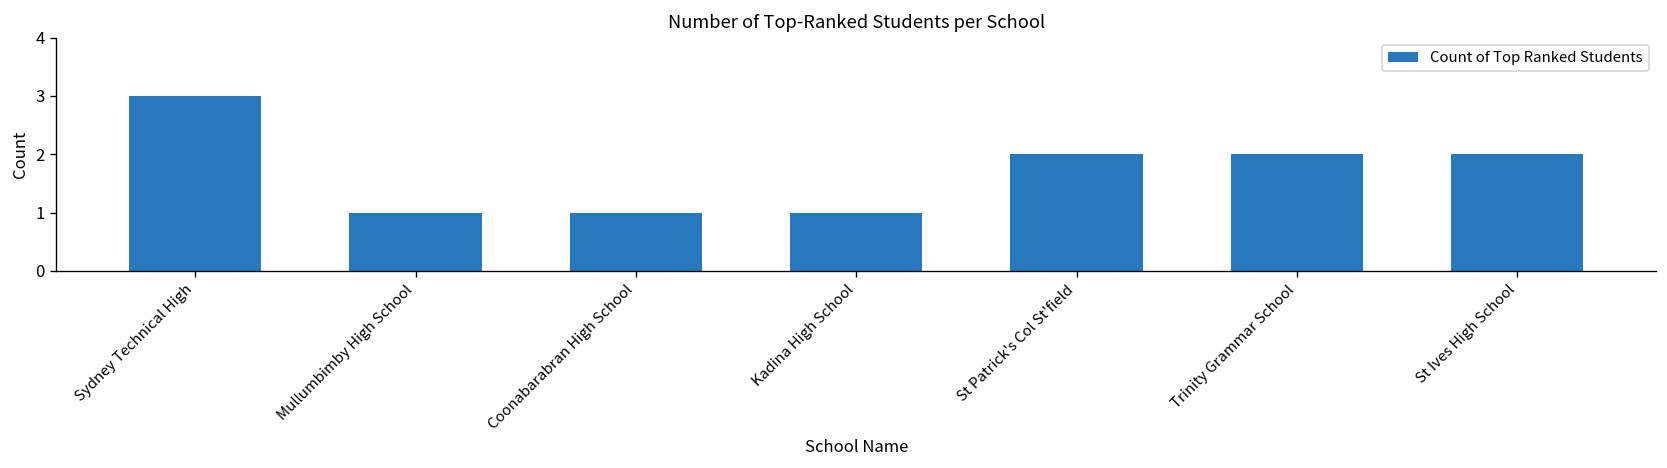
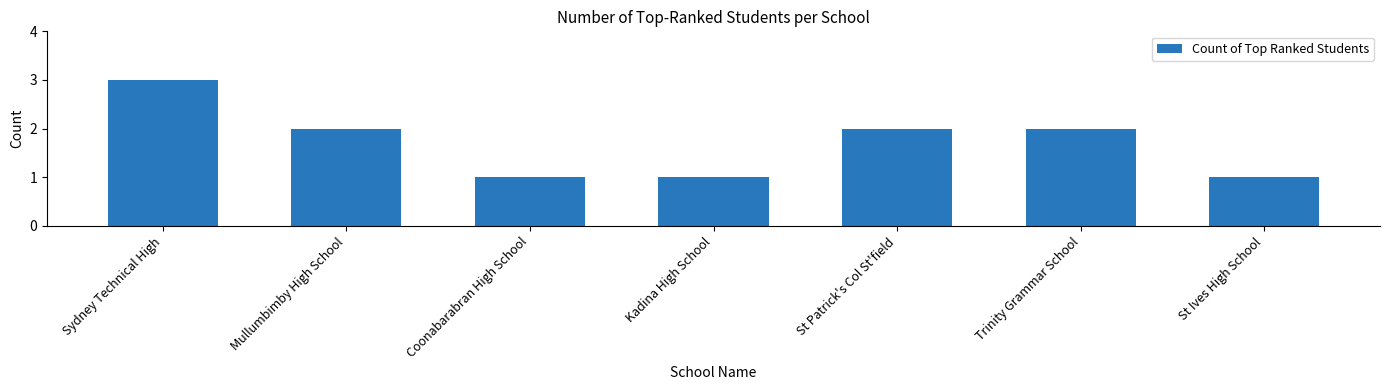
  {
    "Sydney Technical High": 3,
-   "Mullumbimby High School": 1,
+   "Mullumbimby High School": 2,
    "Coonabarabran High School": 1,
    "Kadina High School": 1,
    "St Patrick's Col St'field": 2,
    "Trinity Grammar School": 2,
-   "St Ives High School": 2
+   "St Ives High School": 1
  }
